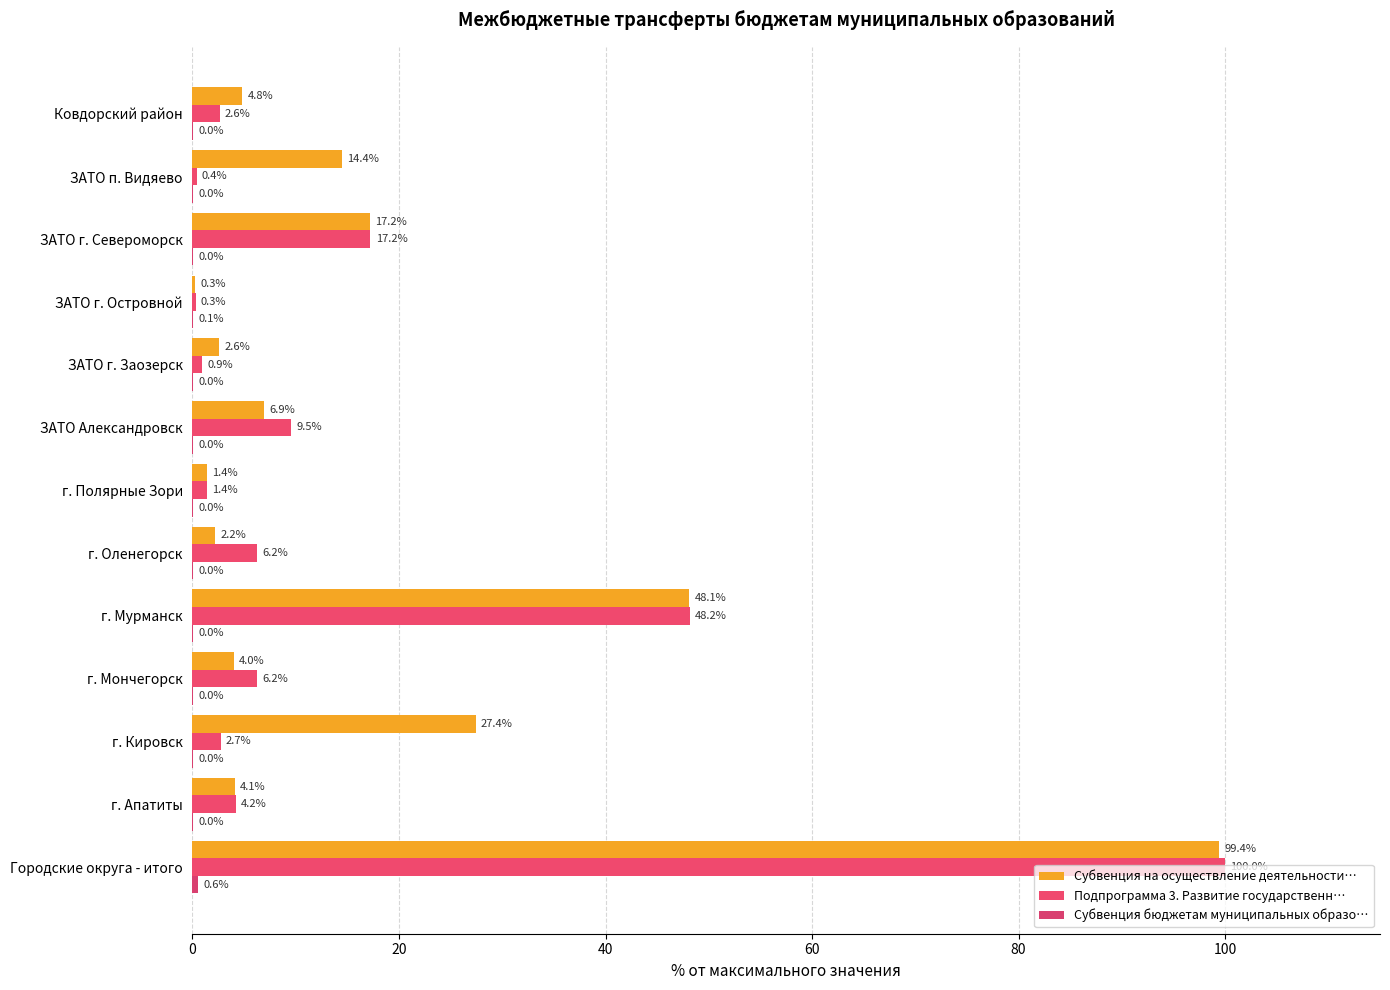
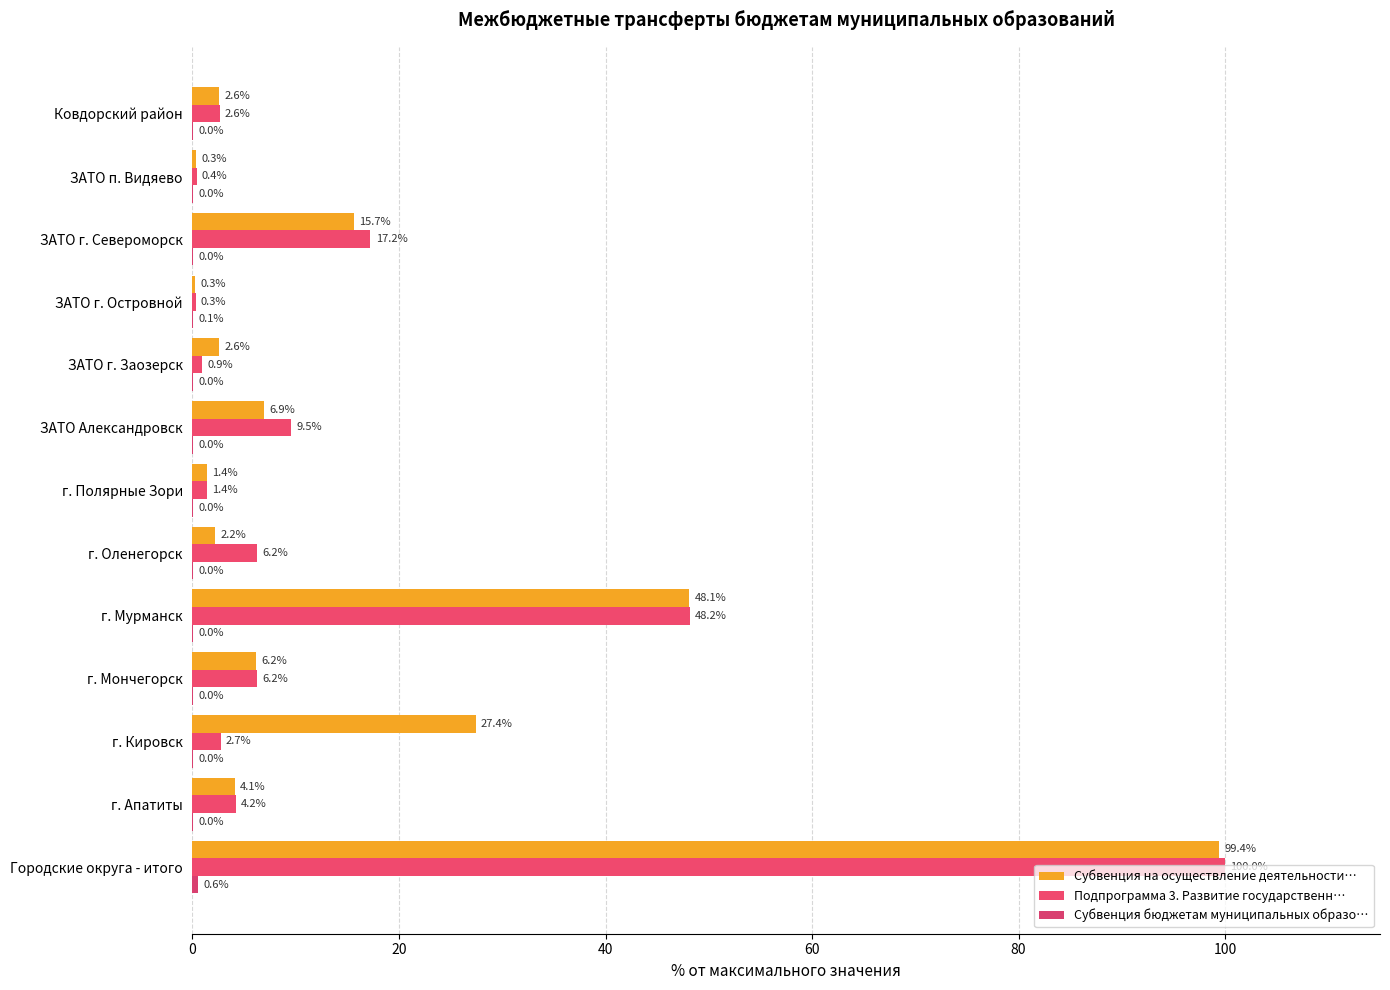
  {
    "Субвенция на осуществление деятельности…": {
-     "Ковдорский район": "4.8%",
-     "ЗАТО п. Видяево": "14.4%",
-     "ЗАТО г. Североморск": "17.2%",
+     "Ковдорский район": "2.6%",
+     "ЗАТО п. Видяево": "0.3%",
+     "ЗАТО г. Североморск": "15.7%",
      "ЗАТО г. Островной": "0.3%",
      "ЗАТО г. Заозерск": "2.6%",
      "ЗАТО Александровск": "6.9%",
      "г. Полярные Зори": "1.4%",
      "г. Оленегорск": "2.2%",
      "г. Мурманск": "48.1%",
-     "г. Мончегорск": "4.0%",
+     "г. Мончегорск": "6.2%",
      "г. Кировск": "27.4%",
      "г. Апатиты": "4.1%",
      "Городские округа - итого": "99.4%"
    }
  }
